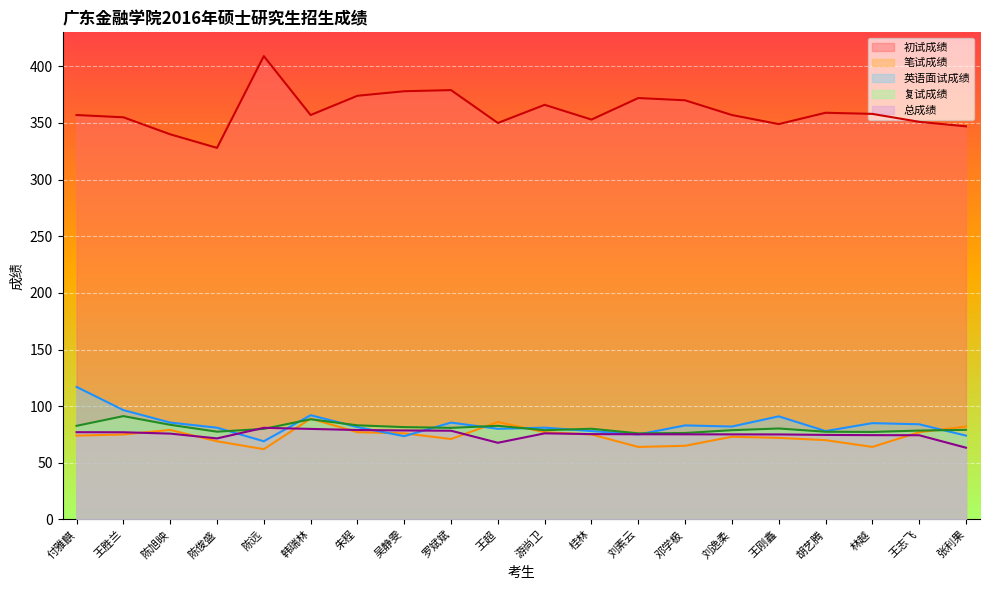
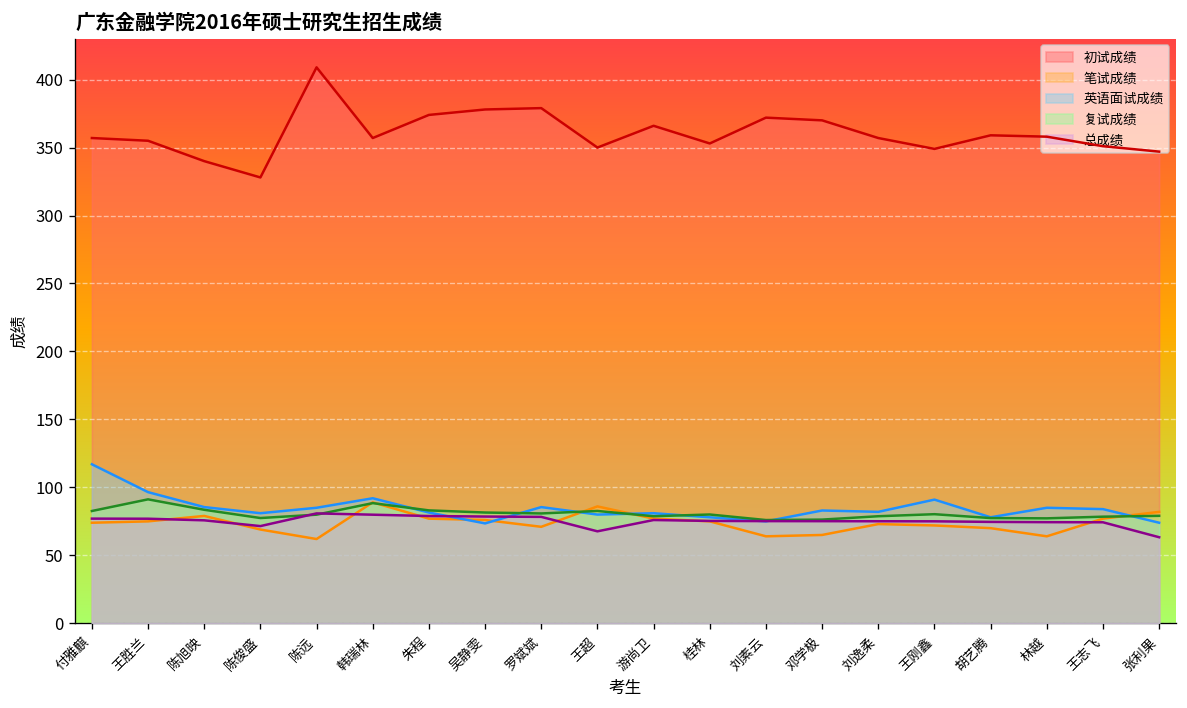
  {
    "英语面试成绩": {
      "付雅麒": 117,
      "王胜兰": 97,
      "陈俊盛": 81,
-     "陈远": 69,
+     "陈远": 85,
      "韩瑞林": 92,
      "吴静雯": 74,
      "罗斌斌": 86,
      "王超": 80,
      "邓学极": 83,
      "刘逸柔": 82,
      "王刚鑫": 91,
      "林越": 85,
      "王志飞": 84,
      "张利果": 74
    },
    "复试成绩": {
      "付雅麒": 83,
      "王胜兰": 91,
      "陈俊盛": 77,
      "吴静雯": 82,
      "罗斌斌": 81,
      "王超": 83,
      "刘逸柔": 79,
      "王刚鑫": 80,
      "林越": 77,
      "张利果": 79
    },
    "总成绩": {
      "付雅麒": 77,
      "陈旭映": 76,
      "陈俊盛": 72,
      "韩瑞林": 80,
      "吴静雯": 79,
      "罗斌斌": 78,
      "王超": 68,
      "王刚鑫": 75,
      "胡艺腾": 75,
      "林越": 74,
      "王志飞": 74,
      "张利果": 63
    }
  }
